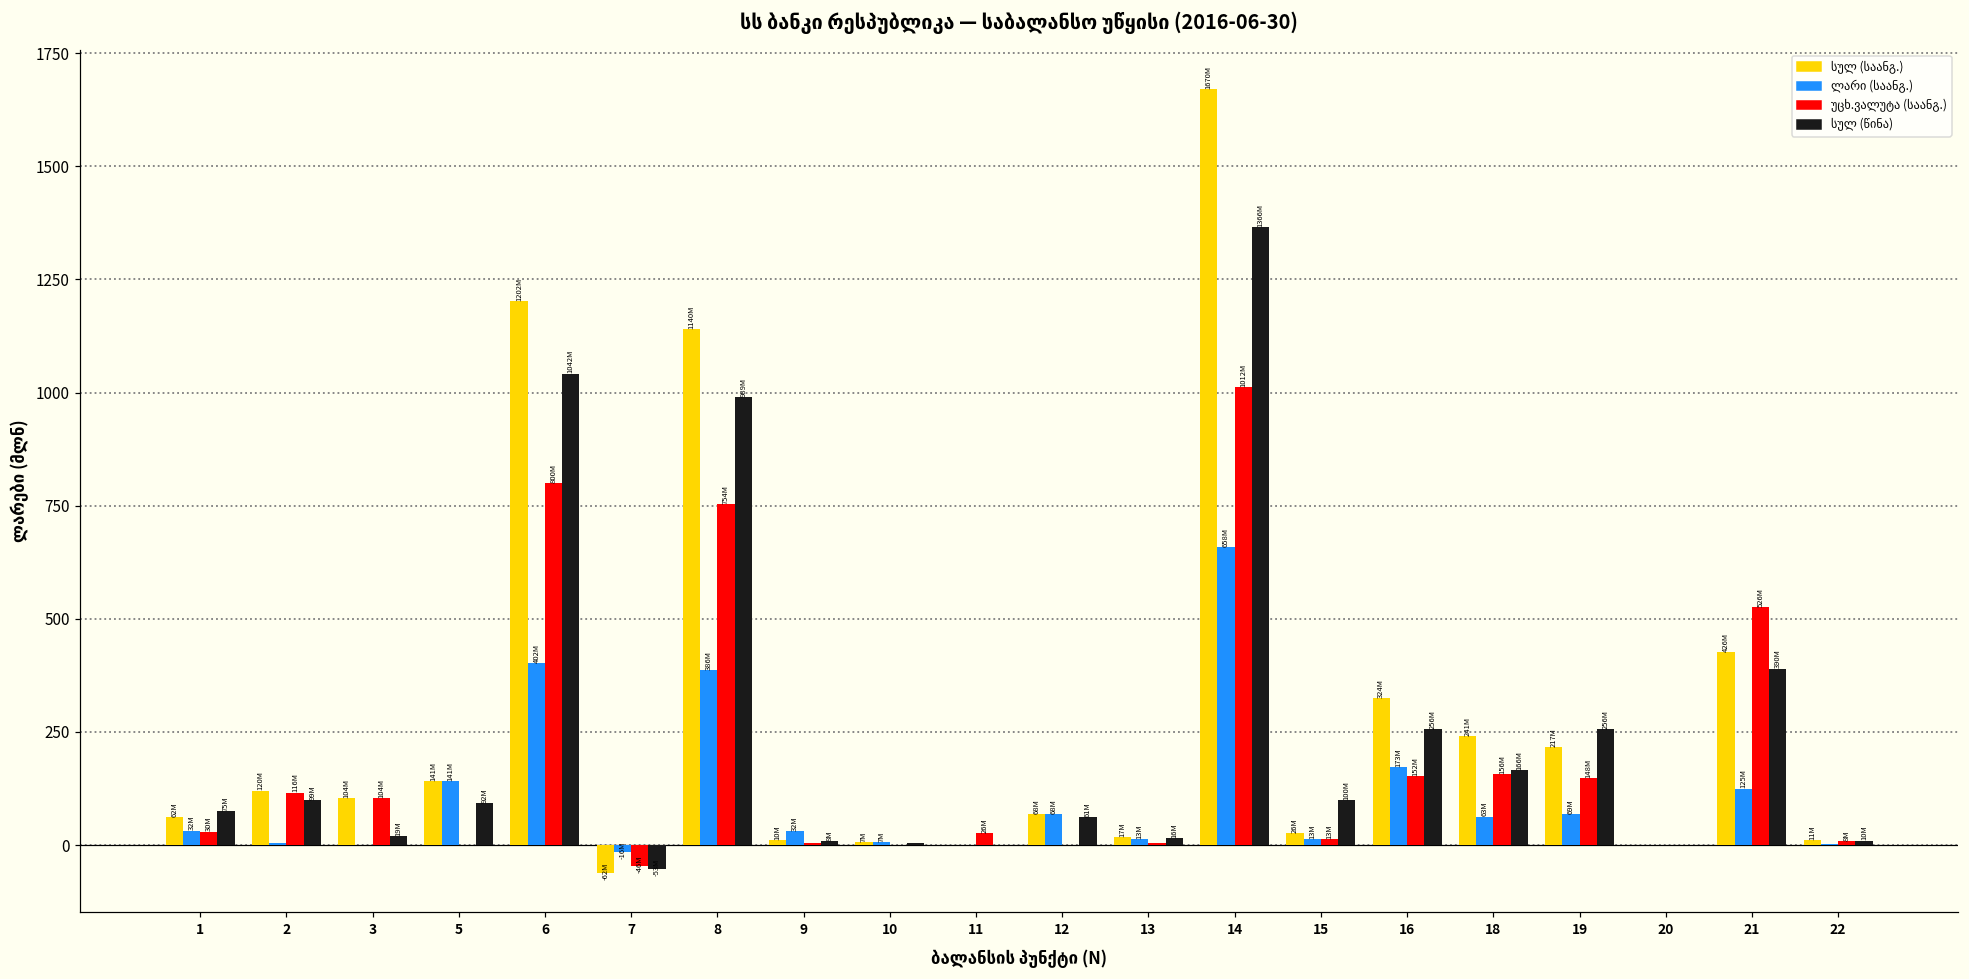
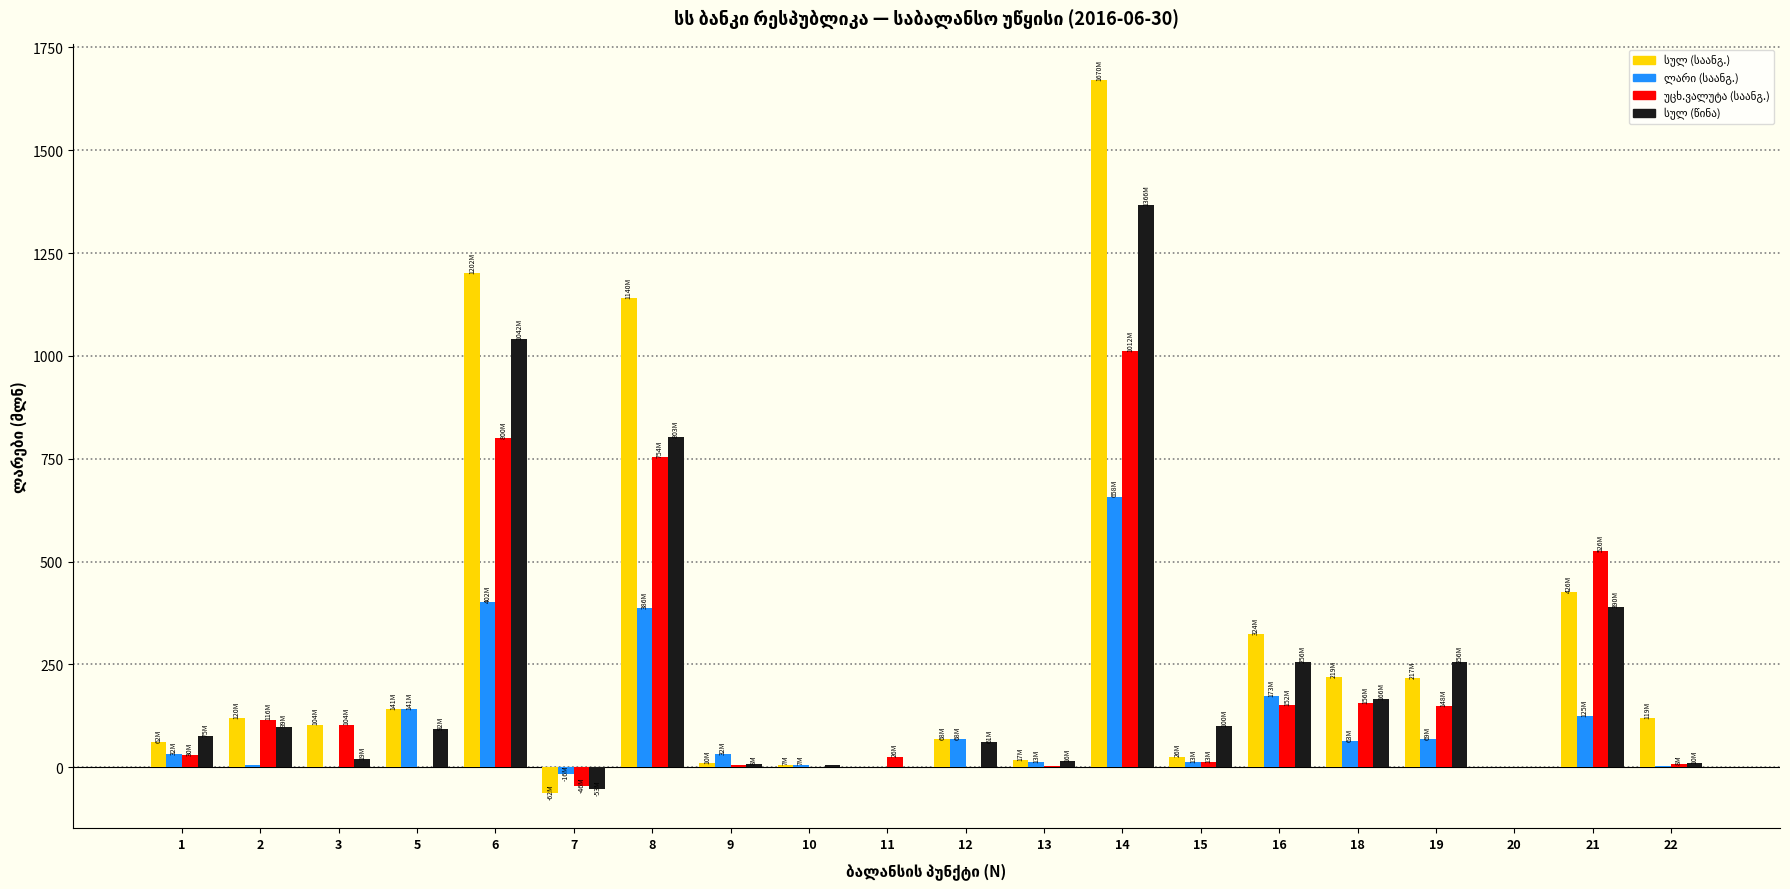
  {
    "სულ (საანგ.)": {
      "1": "62M",
      "2": "120M",
      "3": "104M",
      "5": "141M",
      "6": "1202M",
      "7": "-62M",
      "8": "1140M",
      "9": "10M",
      "10": "7M",
      "12": "68M",
      "13": "17M",
      "14": "1670M",
      "15": "26M",
      "16": "324M",
-     "18": "241M",
+     "18": "219M",
      "19": "217M",
      "21": "426M",
-     "22": "11M"
+     "22": "119M"
    },
    "ლარი (საანგ.)": {
      "1": "32M",
      "5": "141M",
      "6": "402M",
      "7": "-16M",
      "8": "386M",
      "9": "32M",
      "10": "7M",
      "12": "68M",
      "13": "13M",
      "14": "658M",
      "15": "13M",
      "16": "173M",
      "18": "63M",
      "19": "69M",
      "21": "125M"
    },
    "უცხ.ვალუტა (საანგ.)": {
      "1": "30M",
      "2": "116M",
      "3": "104M",
      "6": "800M",
      "7": "-46M",
      "8": "754M",
      "11": "26M",
      "14": "1012M",
      "15": "13M",
      "16": "152M",
      "18": "156M",
      "19": "148M",
      "21": "526M",
      "22": "8M"
    },
    "სულ (წინა)": {
      "1": "75M",
      "2": "99M",
      "3": "19M",
      "5": "92M",
      "6": "1042M",
-     "8": "989M",
+     "8": "803M",
      "9": "8M",
      "12": "61M",
      "13": "16M",
      "14": "1366M",
      "15": "100M",
      "16": "256M",
      "18": "166M",
      "19": "256M",
      "21": "390M",
      "22": "10M"
    }
  }
